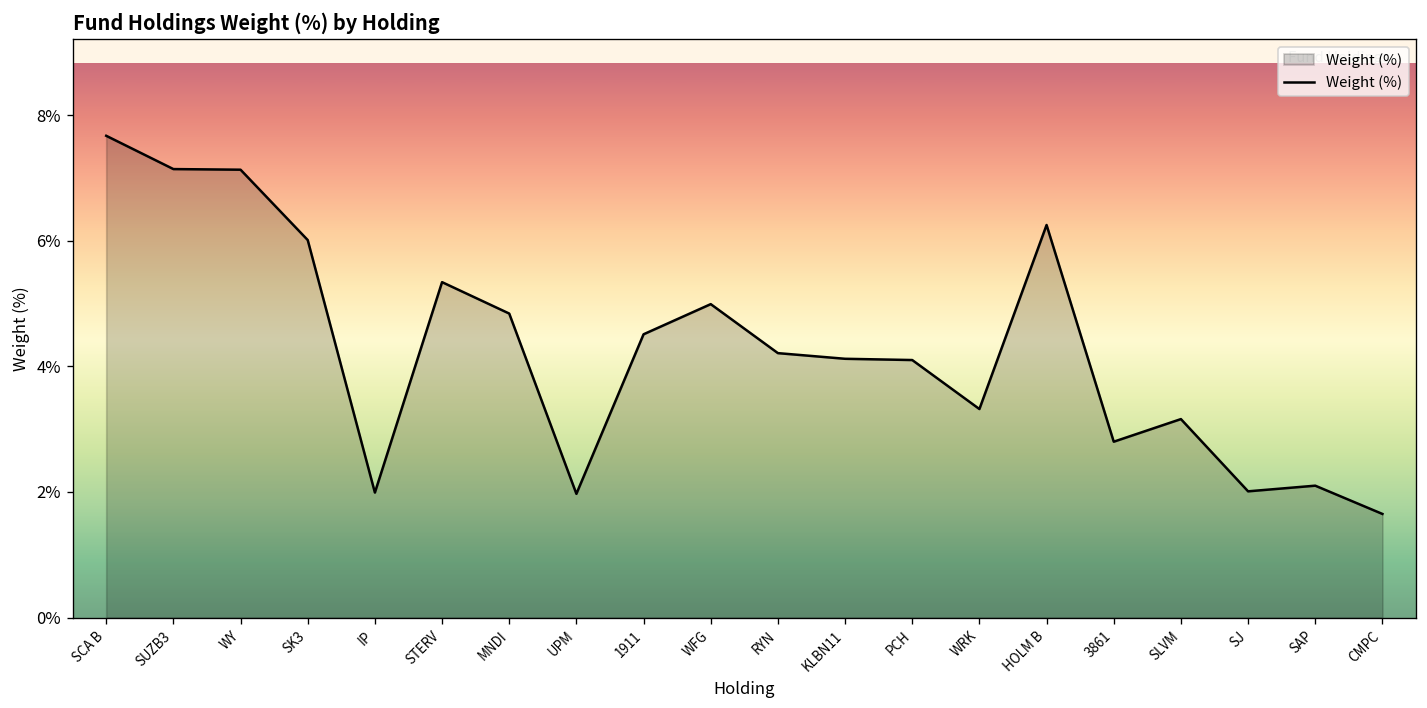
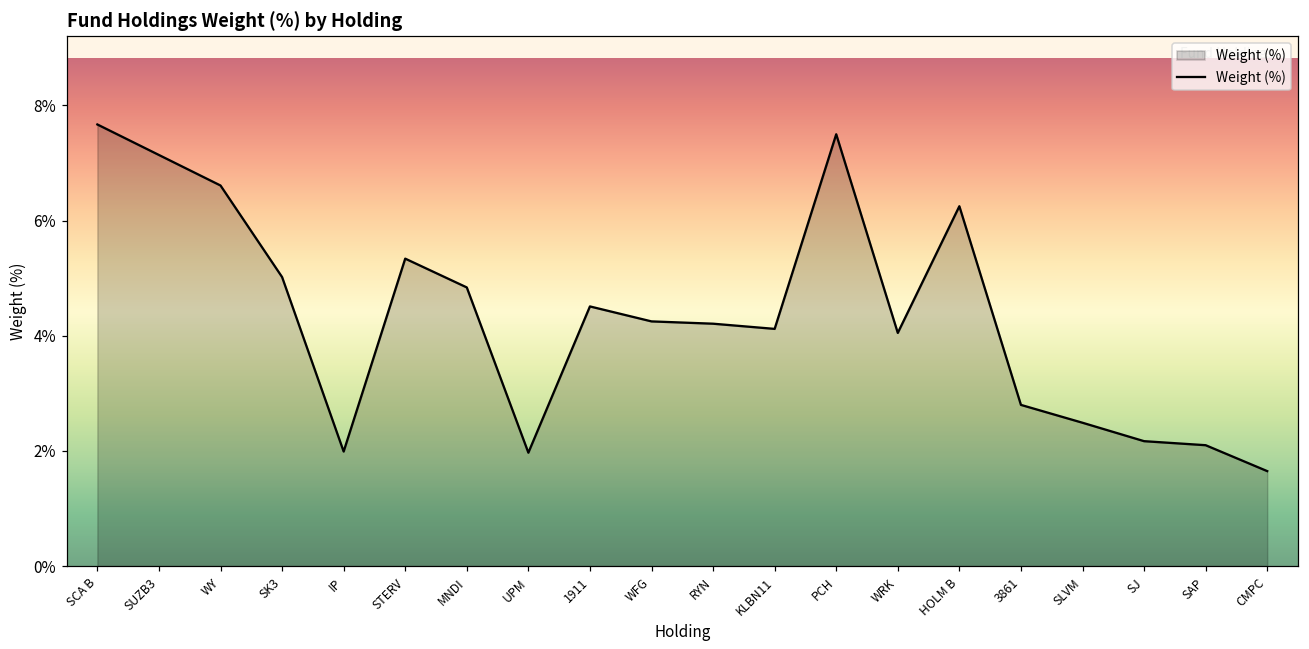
  {
    "SCA B": "7.7%",
    "SUZB3": "7.1%",
-   "WY": "7.1%",
-   "SK3": "6.0%",
+   "WY": "6.6%",
+   "SK3": "5.0%",
    "IP": "2.0%",
    "STERV": "5.3%",
    "MNDI": "4.8%",
    "UPM": "2.0%",
    "1911": "4.5%",
-   "WFG": "5.0%",
+   "WFG": "4.3%",
    "RYN": "4.2%",
    "KLBN11": "4.1%",
-   "PCH": "4.1%",
-   "WRK": "3.3%",
+   "PCH": "7.5%",
+   "WRK": "4.1%",
    "HOLM B": "6.3%",
    "3861": "2.8%",
-   "SLVM": "3.2%",
-   "SJ": "2.0%",
+   "SLVM": "2.5%",
+   "SJ": "2.2%",
    "SAP": "2.1%",
    "CMPC": "1.7%"
  }
